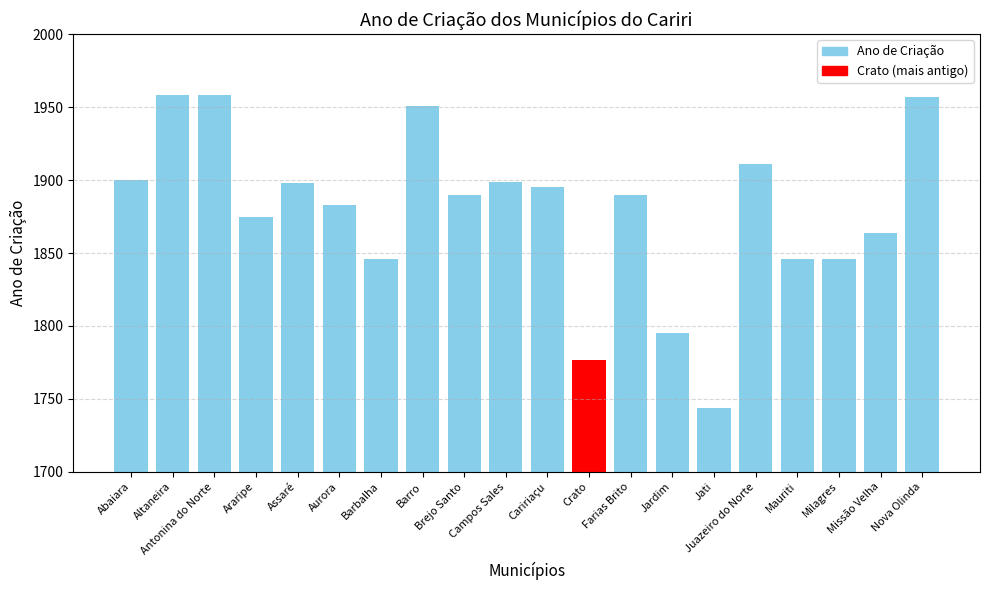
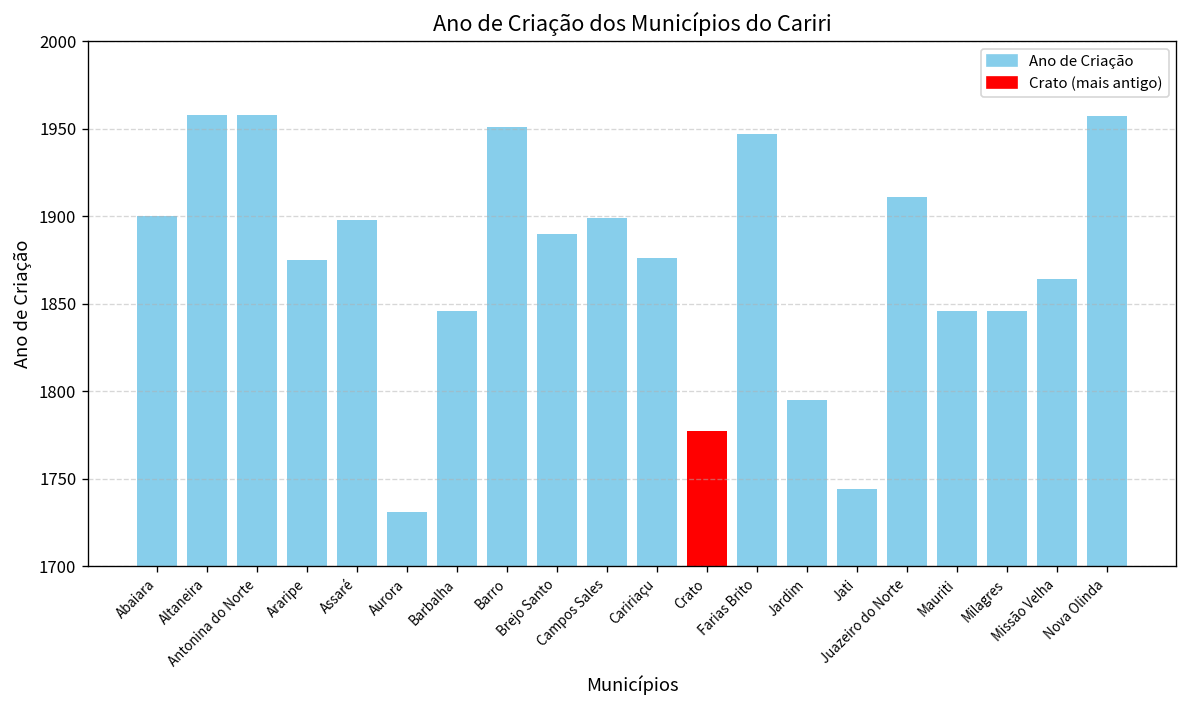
  {
    "Abaiara": 1900,
    "Altaneira": 1958,
    "Antonina do Norte": 1958,
    "Araripe": 1875,
    "Assaré": 1898,
-   "Aurora": 1883,
+   "Aurora": 1731,
    "Barbalha": 1846,
    "Barro": 1951,
    "Brejo Santo": 1890,
    "Campos Sales": 1899,
-   "Caririaçu": 1895,
+   "Caririaçu": 1876,
    "Crato": 1777,
-   "Farias Brito": 1890,
+   "Farias Brito": 1947,
    "Jardim": 1795,
    "Jati": 1744,
    "Juazeiro do Norte": 1911,
    "Mauriti": 1846,
    "Milagres": 1846,
    "Missão Velha": 1864,
    "Nova Olinda": 1957
  }
